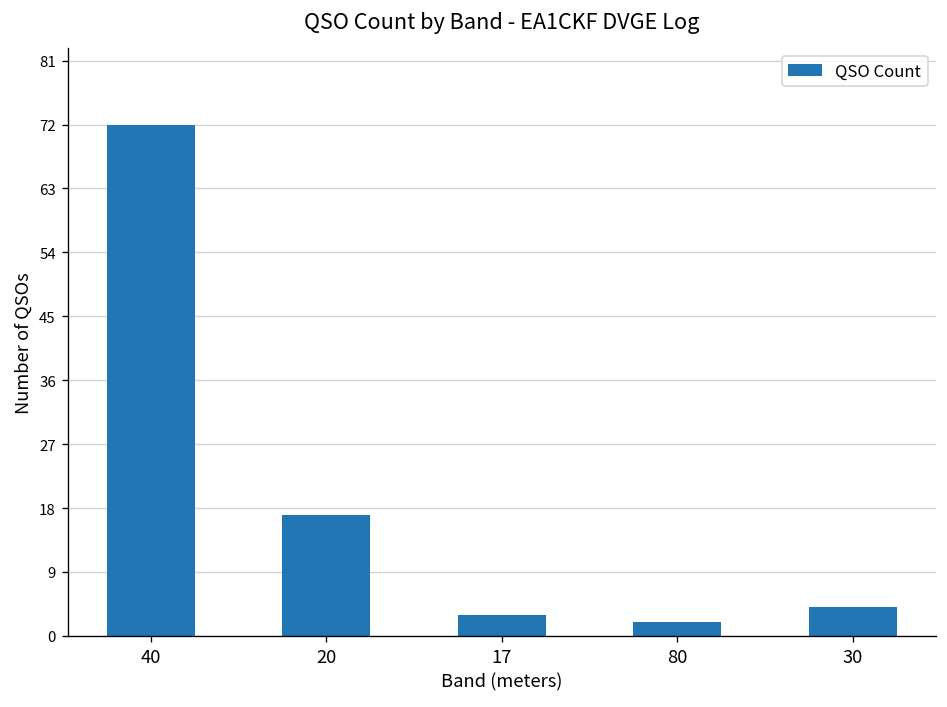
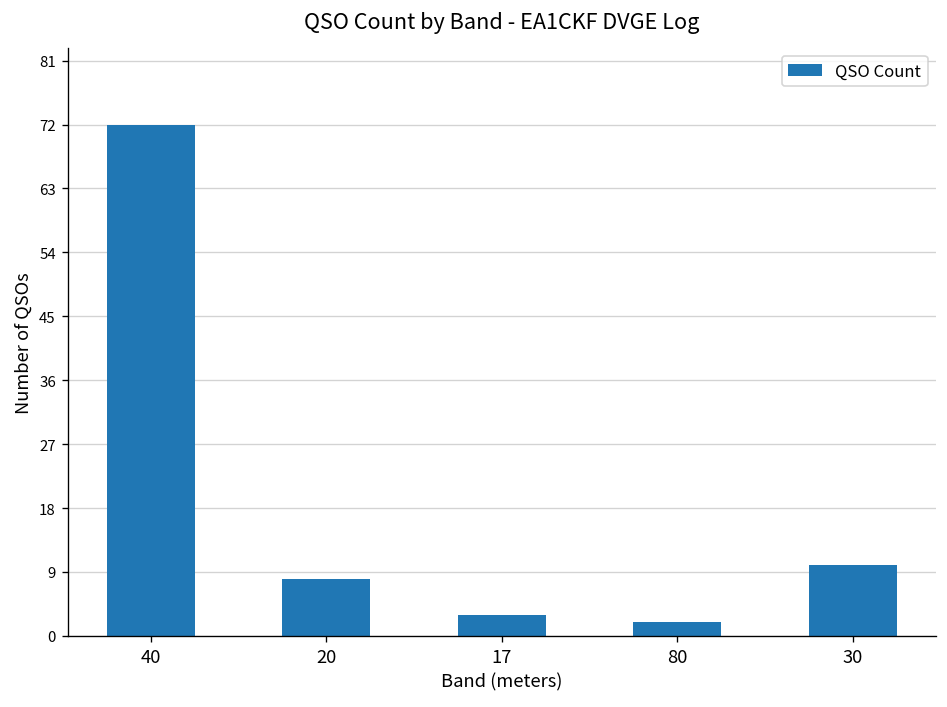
  {
    "40": 72,
-   "20": 17,
+   "20": 8,
    "17": 3,
    "80": 2,
-   "30": 4
+   "30": 10
  }
